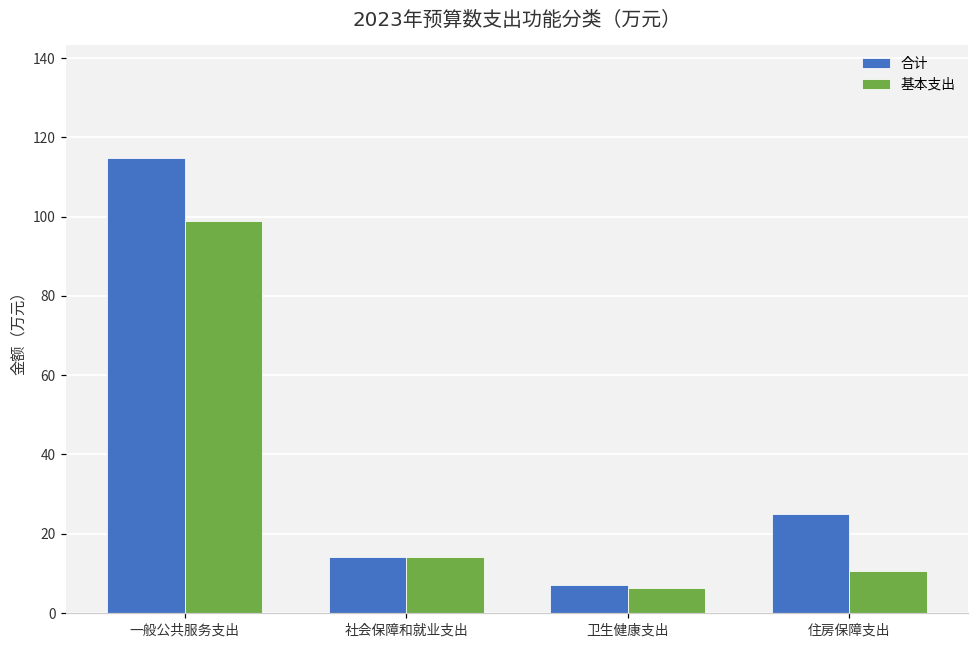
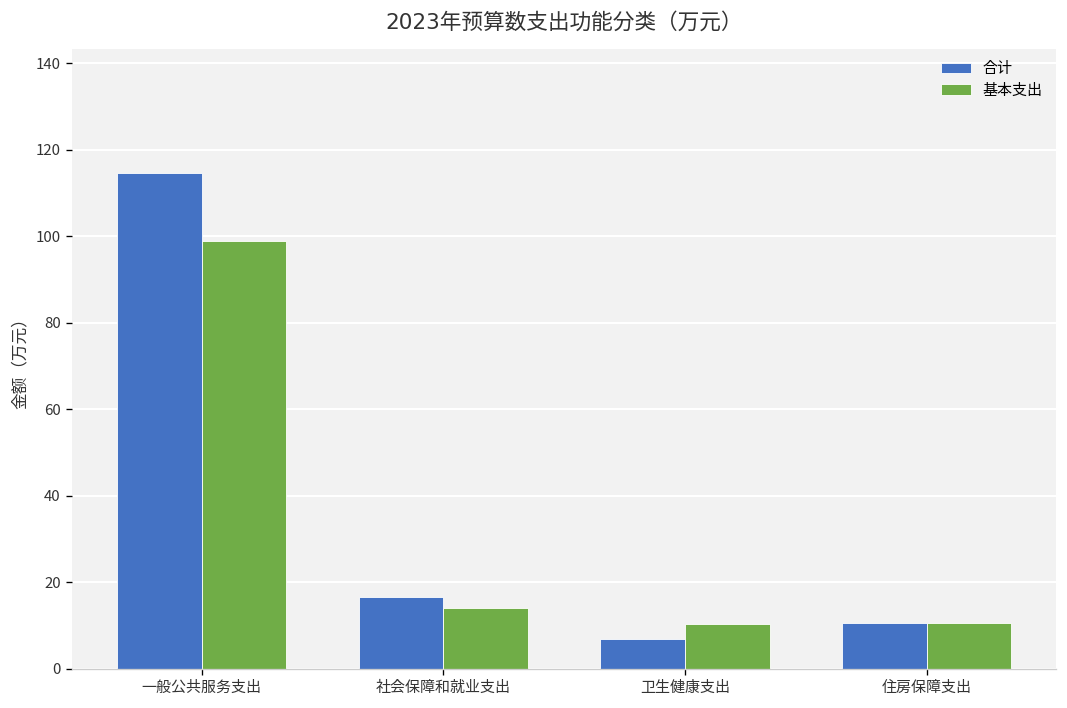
  {
    "合计": {
      "一般公共服务支出": 115,
-     "社会保障和就业支出": 14,
+     "社会保障和就业支出": 17,
      "卫生健康支出": 7,
-     "住房保障支出": 25
+     "住房保障支出": 11
    },
    "基本支出": {
      "一般公共服务支出": 99,
      "社会保障和就业支出": 14,
-     "卫生健康支出": 6,
+     "卫生健康支出": 10,
      "住房保障支出": 11
    }
  }
